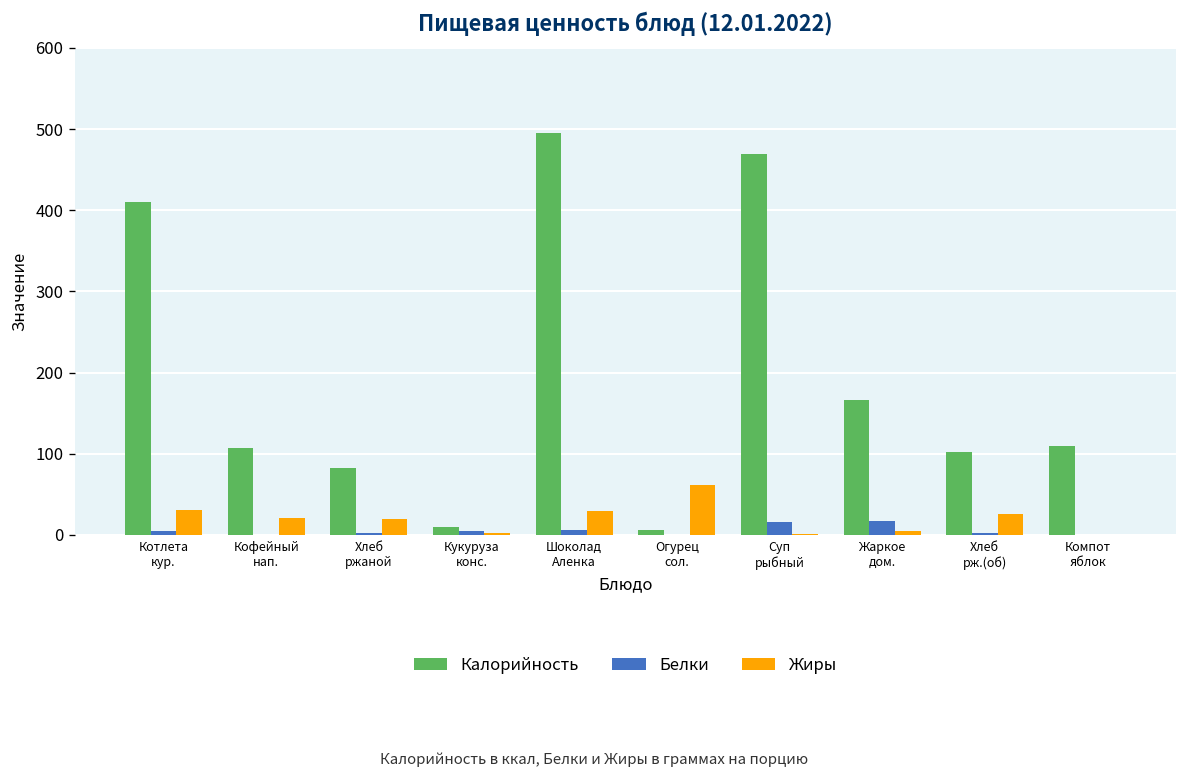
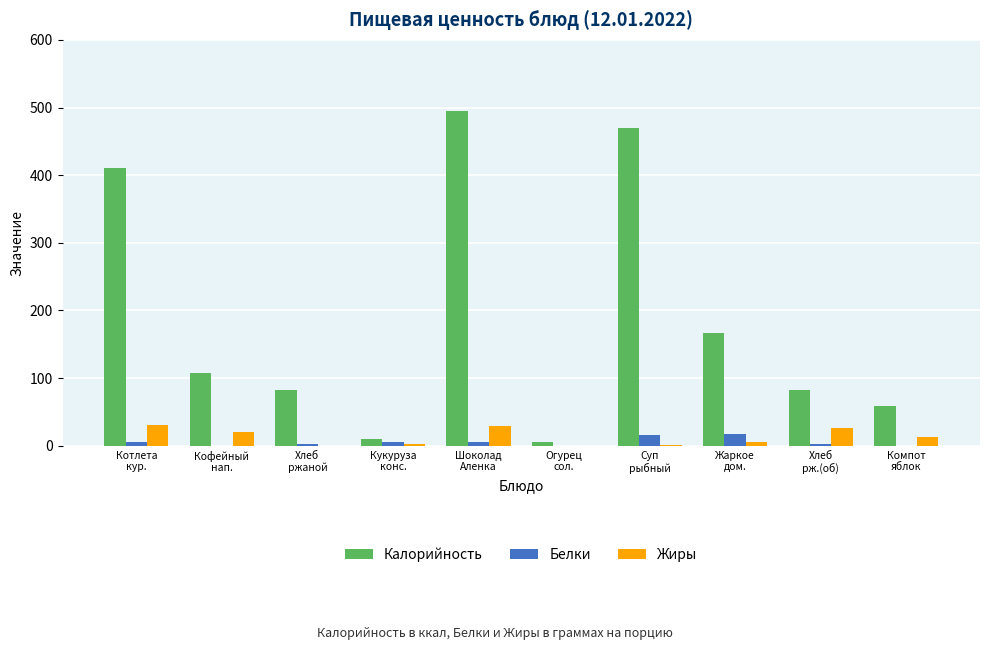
  {
    "Калорийность": {
      "Котлета кур.": 410,
      "Кофейный нап.": 110,
      "Хлеб ржаной": 80,
      "Кукуруза конс.": 10,
      "Шоколад Аленка": 500,
      "Огурец сол.": 10,
      "Суп рыбный": 470,
      "Жаркое дом.": 170,
-     "Хлеб рж.(об)": 100,
-     "Компот яблок": 110
+     "Хлеб рж.(об)": 80,
+     "Компот яблок": 60
    },
    "Белки": {
      "Котлета кур.": 10,
      "Кофейный нап.": 0,
      "Кукуруза конс.": 10,
      "Шоколад Аленка": 10,
      "Огурец сол.": 0,
      "Суп рыбный": 20,
      "Жаркое дом.": 20,
      "Компот яблок": 0
    },
    "Жиры": {
      "Котлета кур.": 30,
      "Кофейный нап.": 20,
-     "Хлеб ржаной": 20,
+     "Хлеб ржаной": 0,
      "Шоколад Аленка": 30,
-     "Огурец сол.": 60,
+     "Огурец сол.": 0,
      "Жаркое дом.": 10,
      "Хлеб рж.(об)": 30,
-     "Компот яблок": 0
+     "Компот яблок": 10
    }
  }
